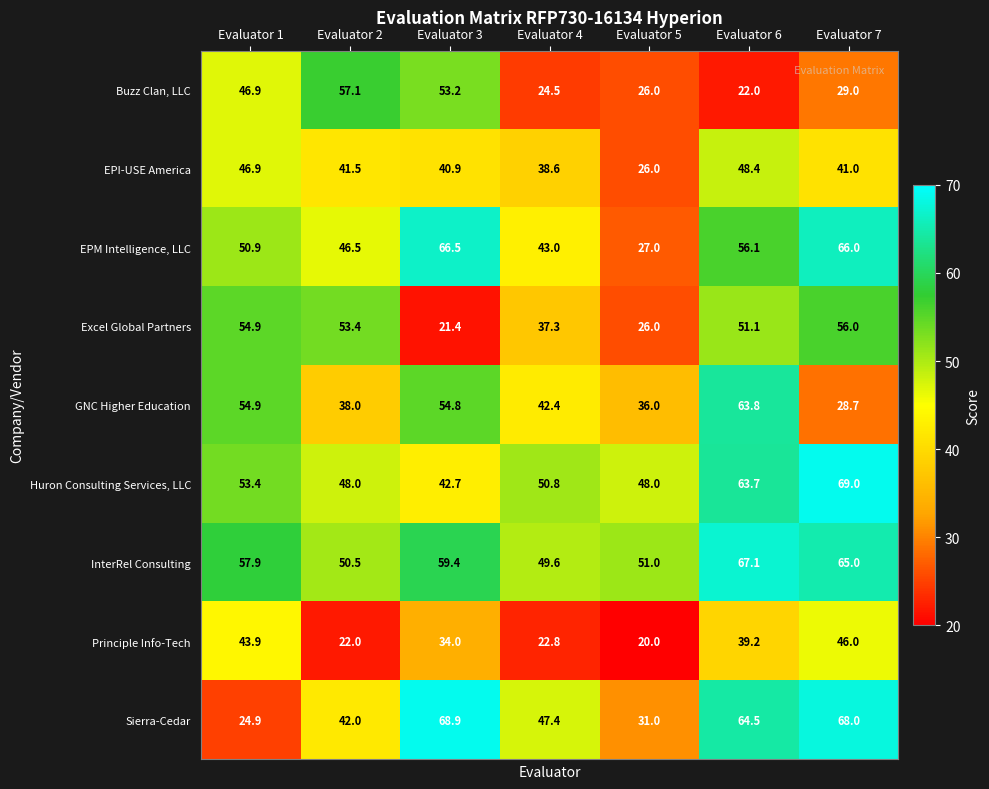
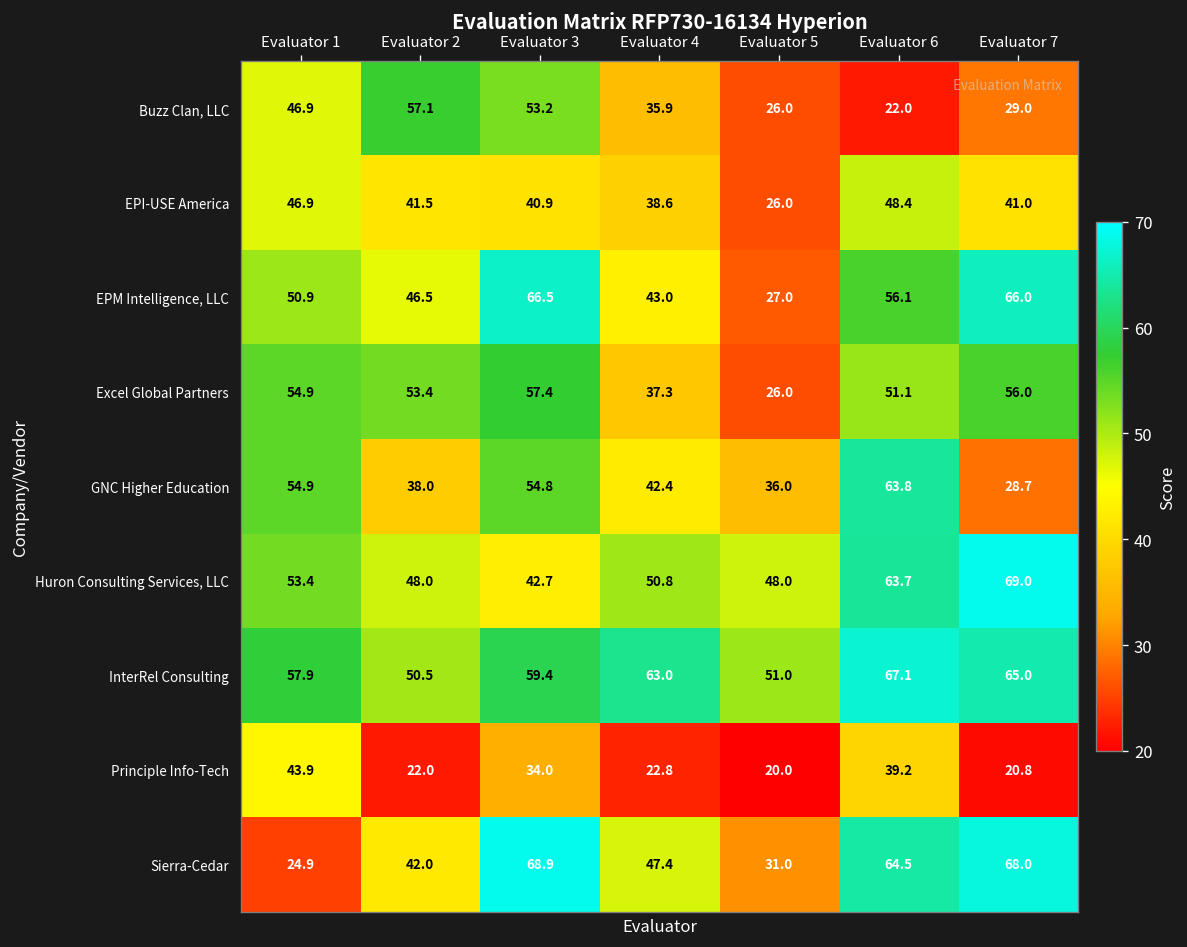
  {
    "Buzz Clan, LLC": {
      "Evaluator 1": 46.9,
      "Evaluator 2": 57.1,
      "Evaluator 3": 53.2,
-     "Evaluator 4": 24.5,
+     "Evaluator 4": 35.9,
      "Evaluator 5": 26.0,
      "Evaluator 6": 22.0
    },
    "EPI-USE America": {
      "Evaluator 1": 46.9,
      "Evaluator 2": 41.5,
      "Evaluator 3": 40.9,
      "Evaluator 4": 38.6,
      "Evaluator 5": 26.0,
      "Evaluator 6": 48.4,
      "Evaluator 7": 41.0
    },
    "EPM Intelligence, LLC": {
      "Evaluator 1": 50.9,
      "Evaluator 2": 46.5,
      "Evaluator 3": 66.5,
      "Evaluator 4": 43.0,
      "Evaluator 5": 27.0,
      "Evaluator 6": 56.1,
      "Evaluator 7": 66.0
    },
    "Excel Global Partners": {
      "Evaluator 1": 54.9,
      "Evaluator 2": 53.4,
-     "Evaluator 3": 21.4,
+     "Evaluator 3": 57.4,
      "Evaluator 4": 37.3,
      "Evaluator 5": 26.0,
      "Evaluator 6": 51.1,
      "Evaluator 7": 56.0
    },
    "GNC Higher Education": {
      "Evaluator 1": 54.9,
      "Evaluator 2": 38.0,
      "Evaluator 3": 54.8,
      "Evaluator 4": 42.4,
      "Evaluator 5": 36.0,
      "Evaluator 6": 63.8,
      "Evaluator 7": 28.7
    },
    "Huron Consulting Services, LLC": {
      "Evaluator 1": 53.4,
      "Evaluator 2": 48.0,
      "Evaluator 3": 42.7,
      "Evaluator 4": 50.8,
      "Evaluator 5": 48.0,
      "Evaluator 6": 63.7,
      "Evaluator 7": 69.0
    },
    "InterRel Consulting": {
      "Evaluator 1": 57.9,
      "Evaluator 2": 50.5,
      "Evaluator 3": 59.4,
-     "Evaluator 4": 49.6,
+     "Evaluator 4": 63.0,
      "Evaluator 5": 51.0,
      "Evaluator 6": 67.1,
      "Evaluator 7": 65.0
    },
    "Principle Info-Tech": {
      "Evaluator 1": 43.9,
      "Evaluator 2": 22.0,
      "Evaluator 3": 34.0,
      "Evaluator 4": 22.8,
      "Evaluator 5": 20.0,
      "Evaluator 6": 39.2,
-     "Evaluator 7": 46.0
+     "Evaluator 7": 20.8
    },
    "Sierra-Cedar": {
      "Evaluator 1": 24.9,
      "Evaluator 2": 42.0,
      "Evaluator 3": 68.9,
      "Evaluator 4": 47.4,
      "Evaluator 5": 31.0,
      "Evaluator 6": 64.5,
      "Evaluator 7": 68.0
    }
  }
